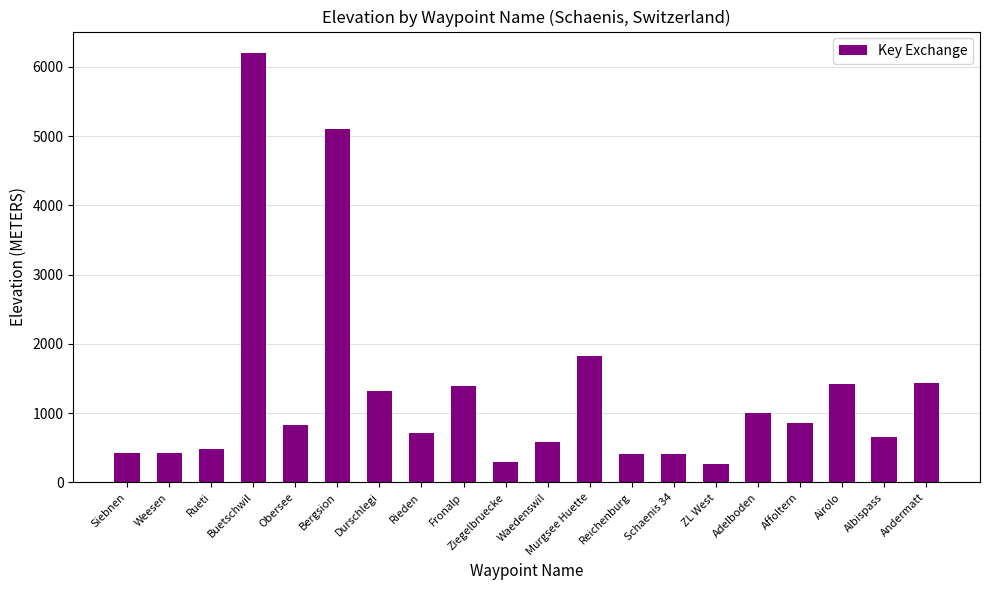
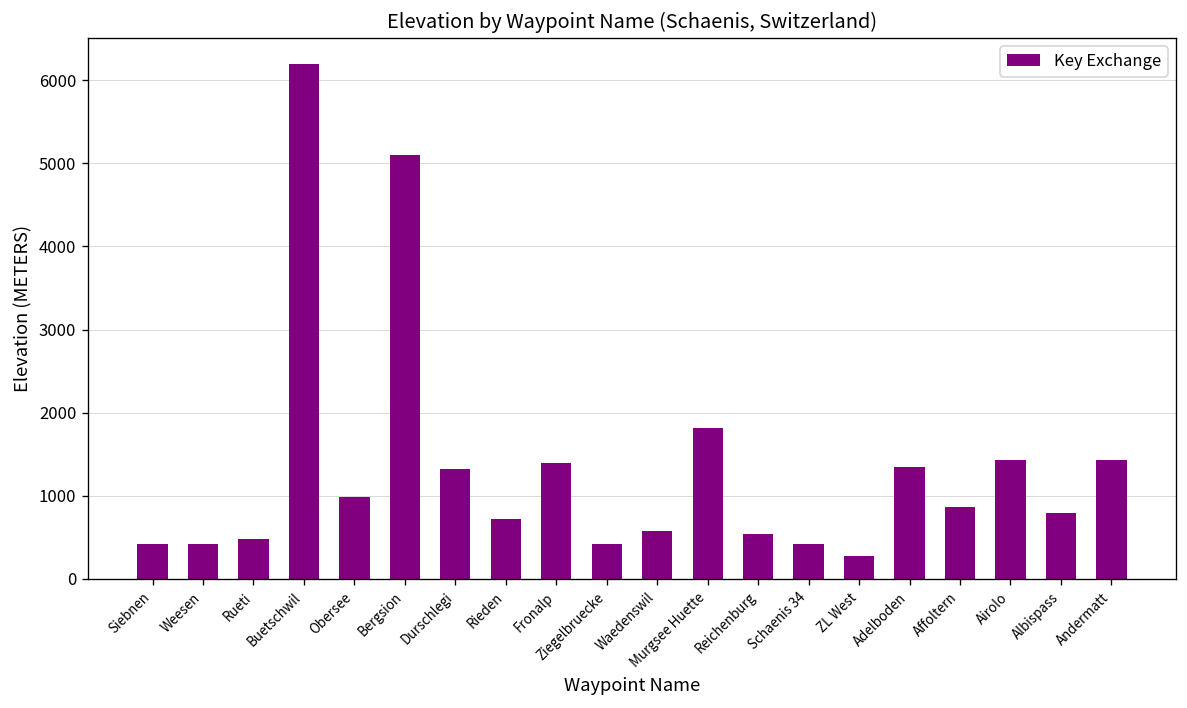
  {
    "Siebnen": 400,
    "Weesen": 400,
    "Rueti": 500,
    "Buetschwil": 6200,
-   "Obersee": 800,
+   "Obersee": 1000,
    "Bergsion": 5100,
    "Durschlegi": 1300,
    "Rieden": 700,
    "Fronalp": 1400,
-   "Ziegelbruecke": 300,
+   "Ziegelbruecke": 400,
    "Waedenswil": 600,
    "Murgsee Huette": 1800,
-   "Reichenburg": 400,
+   "Reichenburg": 500,
    "Schaenis 34": 400,
    "ZL West": 300,
-   "Adelboden": 1000,
+   "Adelboden": 1400,
    "Affoltern": 900,
    "Airolo": 1400,
-   "Albispass": 700,
+   "Albispass": 800,
    "Andermatt": 1400
  }
